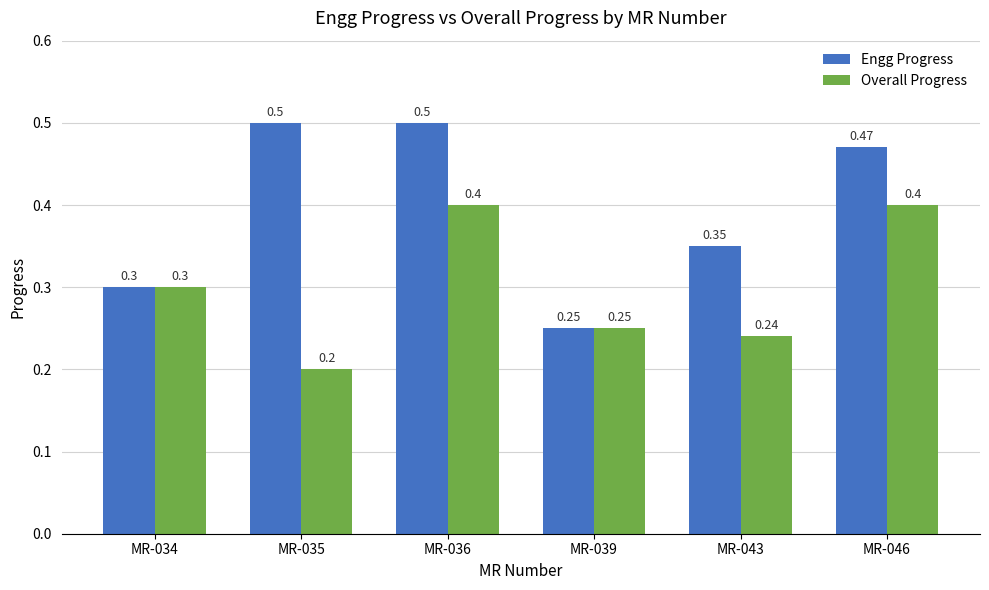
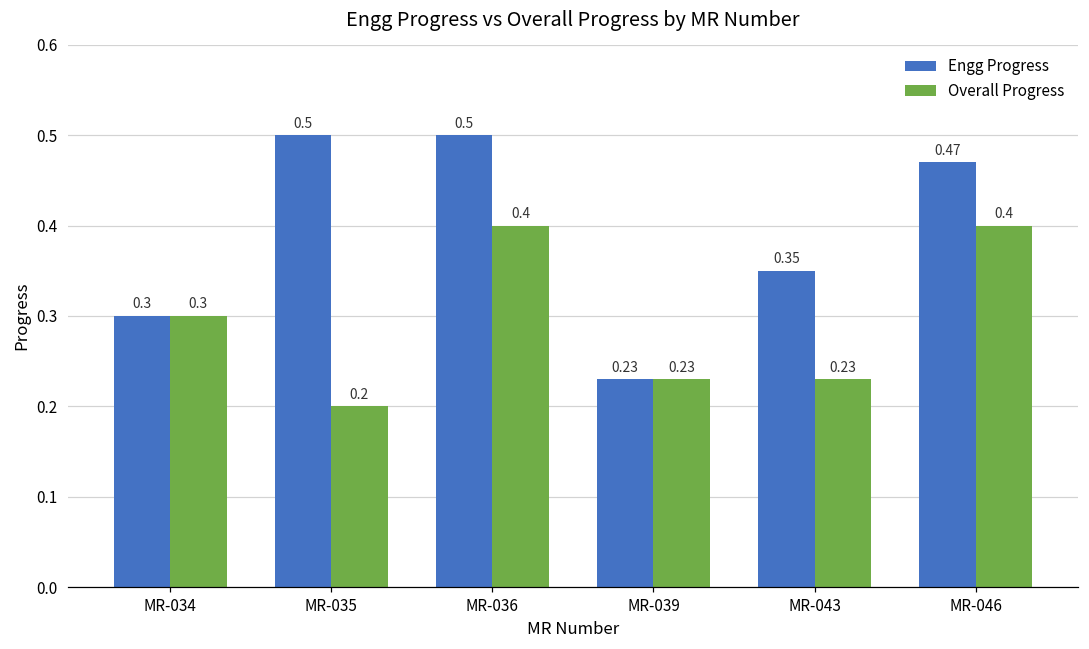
  {
    "Engg Progress": {
      "MR-034": 0.3,
      "MR-035": 0.5,
      "MR-036": 0.5,
-     "MR-039": 0.25,
+     "MR-039": 0.23,
      "MR-043": 0.35,
      "MR-046": 0.47
    },
    "Overall Progress": {
      "MR-034": 0.3,
      "MR-035": 0.2,
      "MR-036": 0.4,
-     "MR-039": 0.25,
-     "MR-043": 0.24,
+     "MR-039": 0.23,
+     "MR-043": 0.23,
      "MR-046": 0.4
    }
  }
